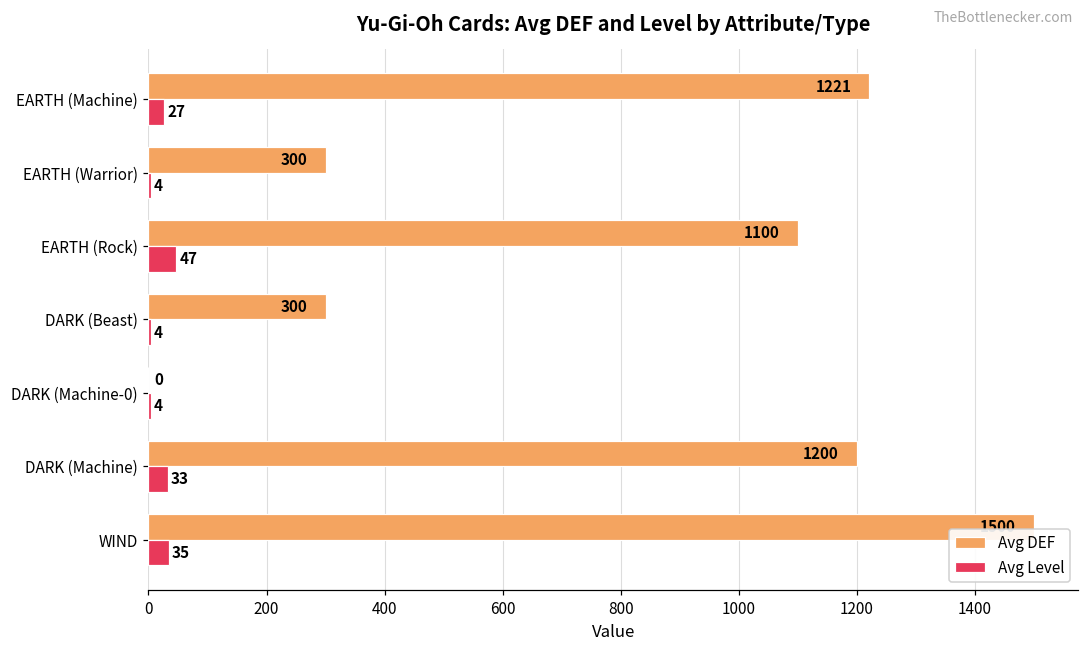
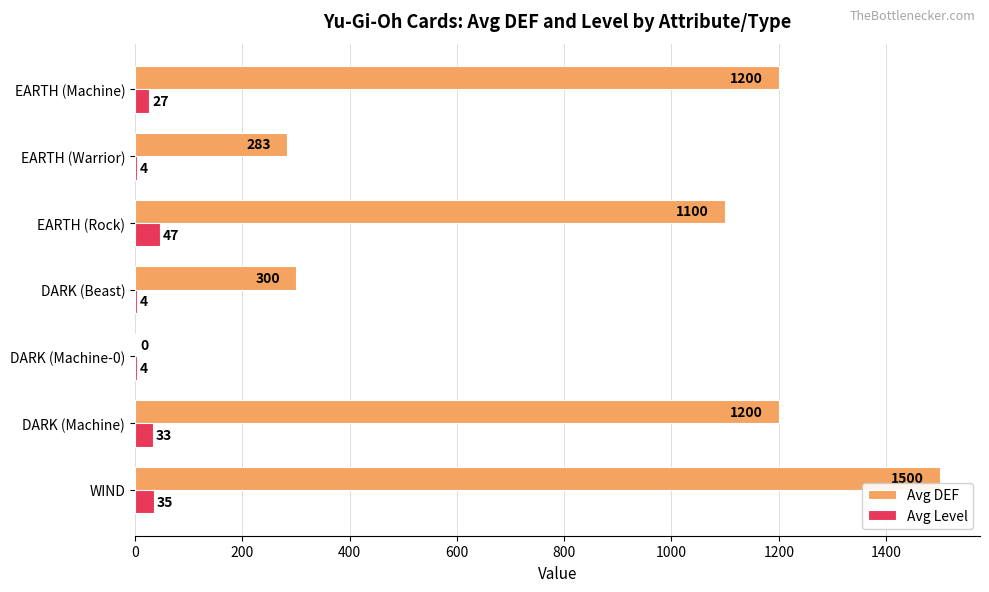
  {
    "Avg DEF": {
-     "EARTH (Machine)": 1221,
-     "EARTH (Warrior)": 300,
+     "EARTH (Machine)": 1200,
+     "EARTH (Warrior)": 283,
      "EARTH (Rock)": 1100,
      "DARK (Beast)": 300,
      "DARK (Machine-0)": 0,
      "DARK (Machine)": 1200
    },
    "Avg Level": {
      "EARTH (Machine)": 27,
      "EARTH (Warrior)": 4,
      "EARTH (Rock)": 47,
      "DARK (Beast)": 4,
      "DARK (Machine-0)": 4,
      "DARK (Machine)": 33,
      "WIND": 35
    }
  }
